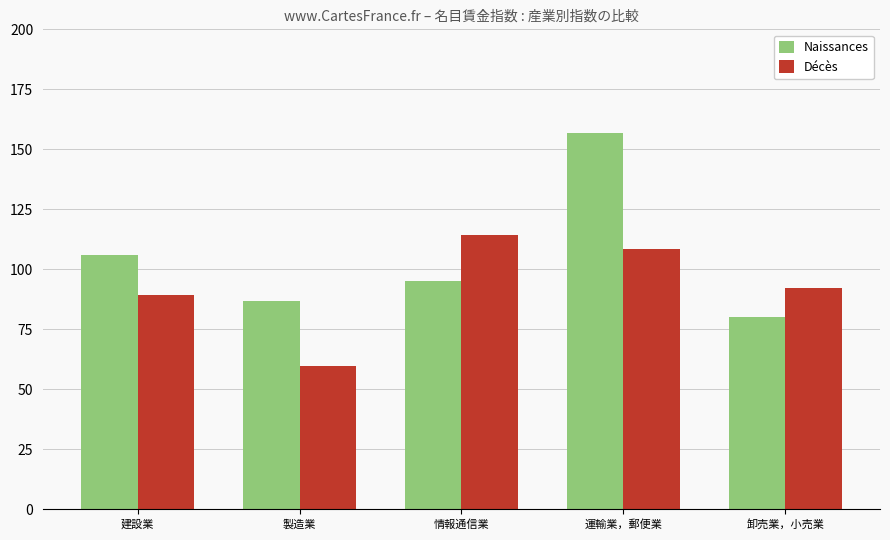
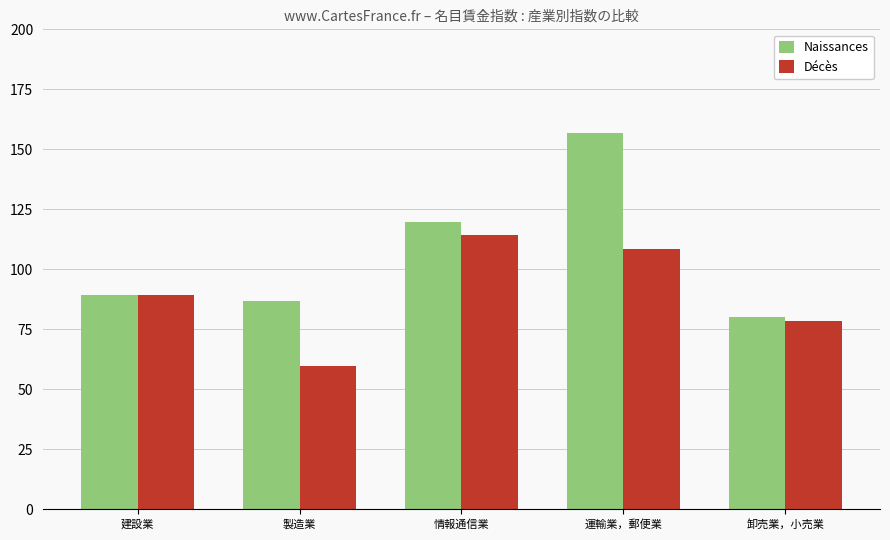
  {
    "Naissances": {
-     "建設業": 106,
+     "建設業": 89,
      "製造業": 87,
-     "情報通信業": 95,
+     "情報通信業": 120,
      "運輸業，郵便業": 157,
      "卸売業，小売業": 80
    },
    "Décès": {
      "建設業": 89,
      "製造業": 60,
      "情報通信業": 115,
      "運輸業，郵便業": 109,
-     "卸売業，小売業": 92
+     "卸売業，小売業": 78
    }
  }
